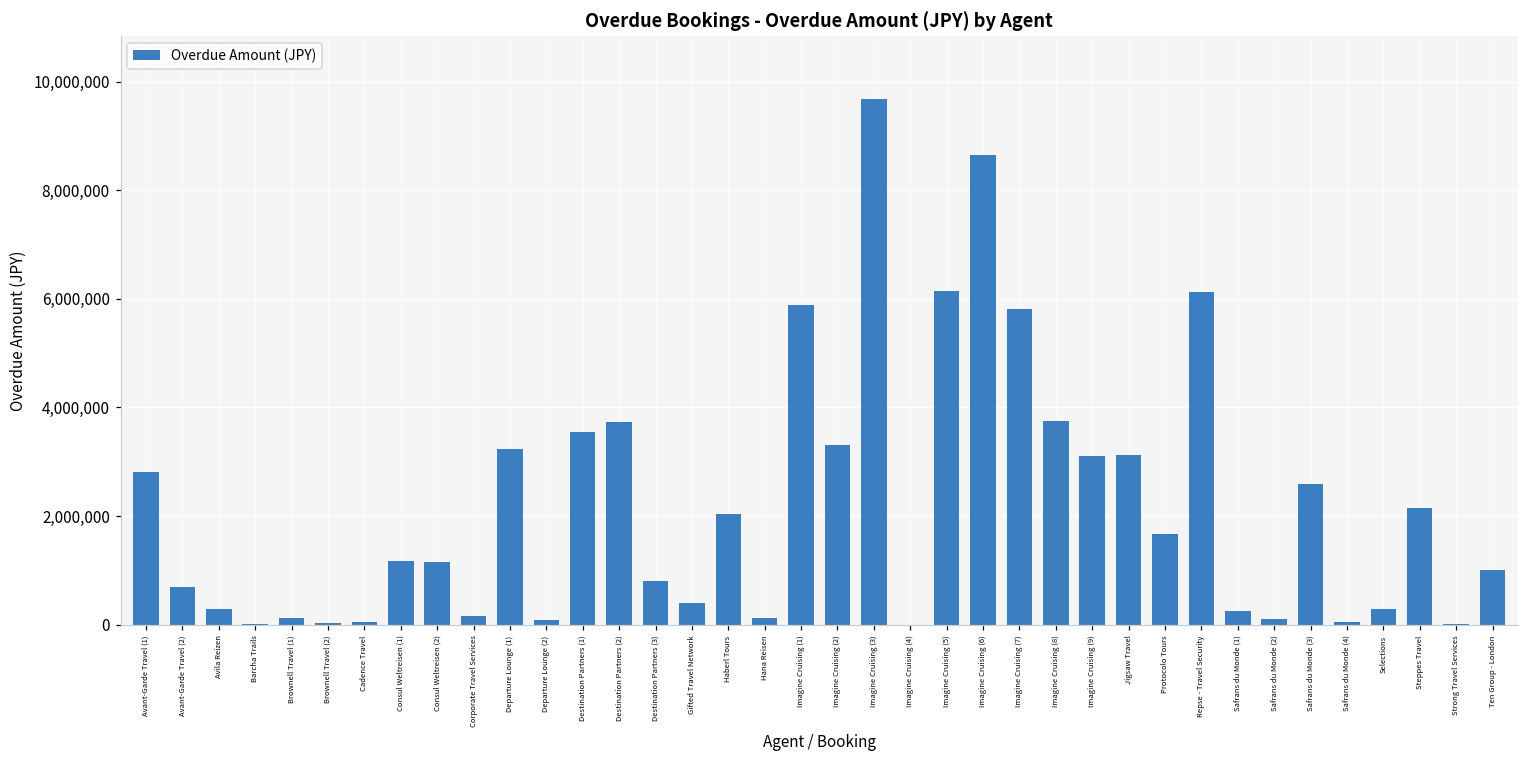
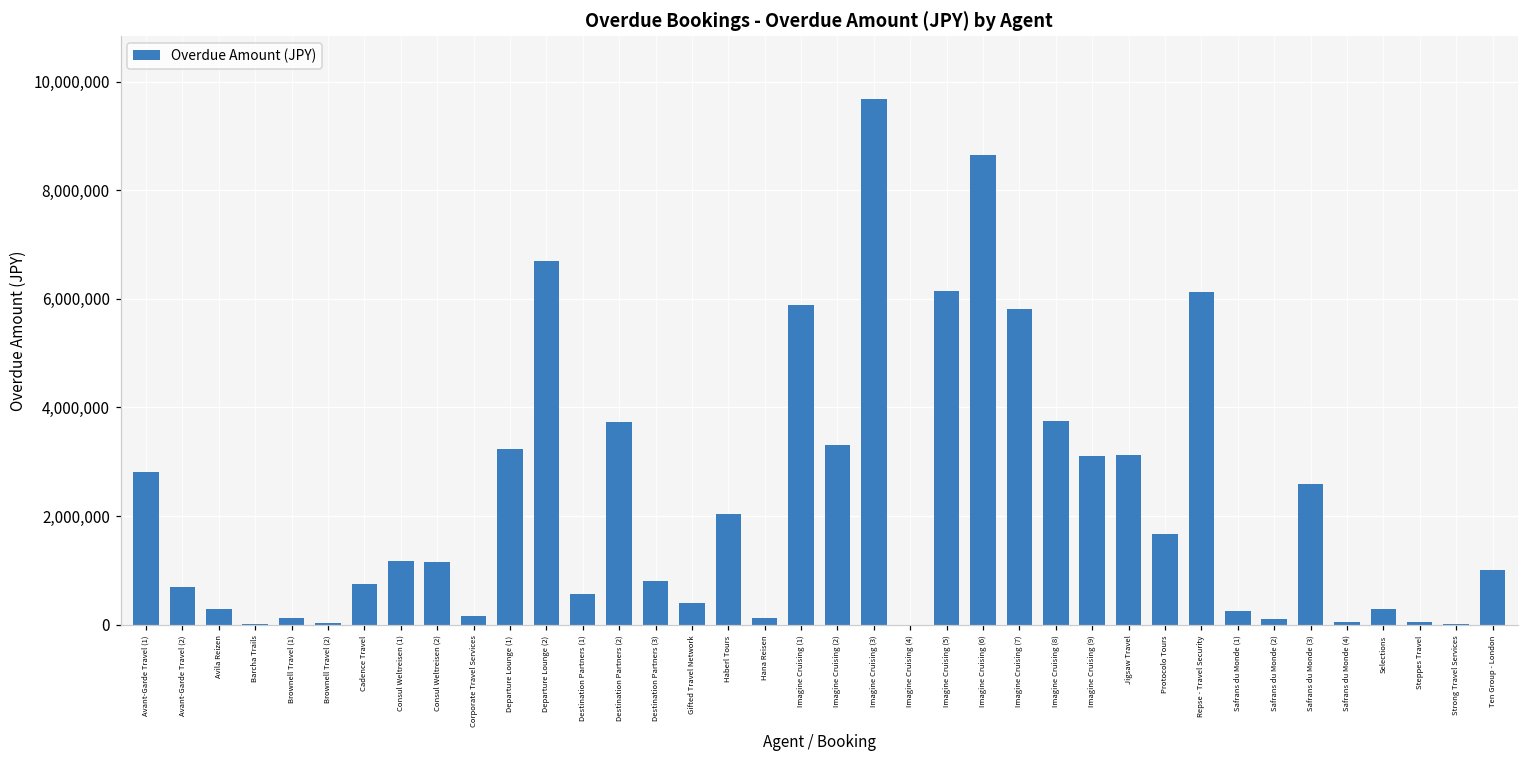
  {
    "Avant-Garde Travel (1)": "2,800,000",
    "Avant-Garde Travel (2)": "700,000",
    "Avila Reizen": "300,000",
    "Brownell Travel (1)": "100,000",
-   "Cadence Travel": "100,000",
+   "Cadence Travel": "700,000",
    "Consul Weltreisen (1)": "1,200,000",
    "Consul Weltreisen (2)": "1,200,000",
    "Corporate Travel Services": "200,000",
    "Departure Lounge (1)": "3,200,000",
-   "Departure Lounge (2)": "100,000",
-   "Destination Partners (1)": "3,500,000",
+   "Departure Lounge (2)": "6,700,000",
+   "Destination Partners (1)": "600,000",
    "Destination Partners (2)": "3,700,000",
    "Destination Partners (3)": "800,000",
    "Gifted Travel Network": "400,000",
    "Haberl Tours": "2,000,000",
    "Hana Reisen": "100,000",
    "Imagine Cruising (1)": "5,900,000",
    "Imagine Cruising (2)": "3,300,000",
    "Imagine Cruising (3)": "9,700,000",
    "Imagine Cruising (5)": "6,100,000",
    "Imagine Cruising (6)": "8,600,000",
    "Imagine Cruising (7)": "5,800,000",
    "Imagine Cruising (8)": "3,700,000",
    "Imagine Cruising (9)": "3,100,000",
    "Jigsaw Travel": "3,100,000",
    "Protocolo Tours": "1,700,000",
    "Repse - Travel Security": "6,100,000",
    "Safrans du Monde (1)": "300,000",
    "Safrans du Monde (2)": "100,000",
    "Safrans du Monde (3)": "2,600,000",
    "Selections": "300,000",
-   "Steppes Travel": "2,200,000",
+   "Steppes Travel": "100,000",
    "Ten Group - London": "1,000,000"
  }
